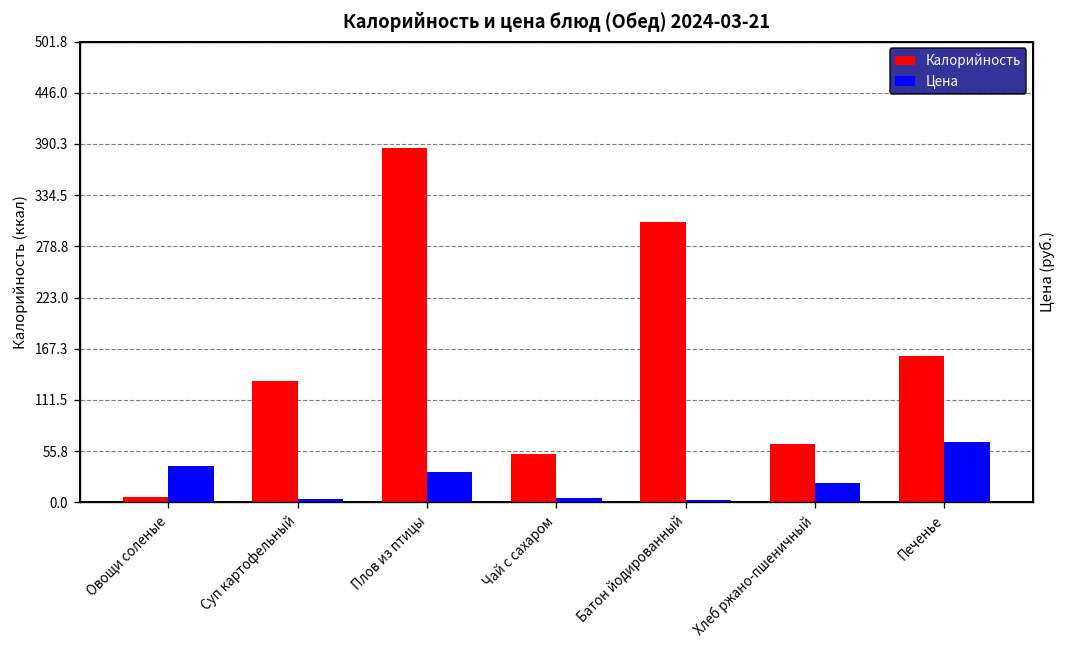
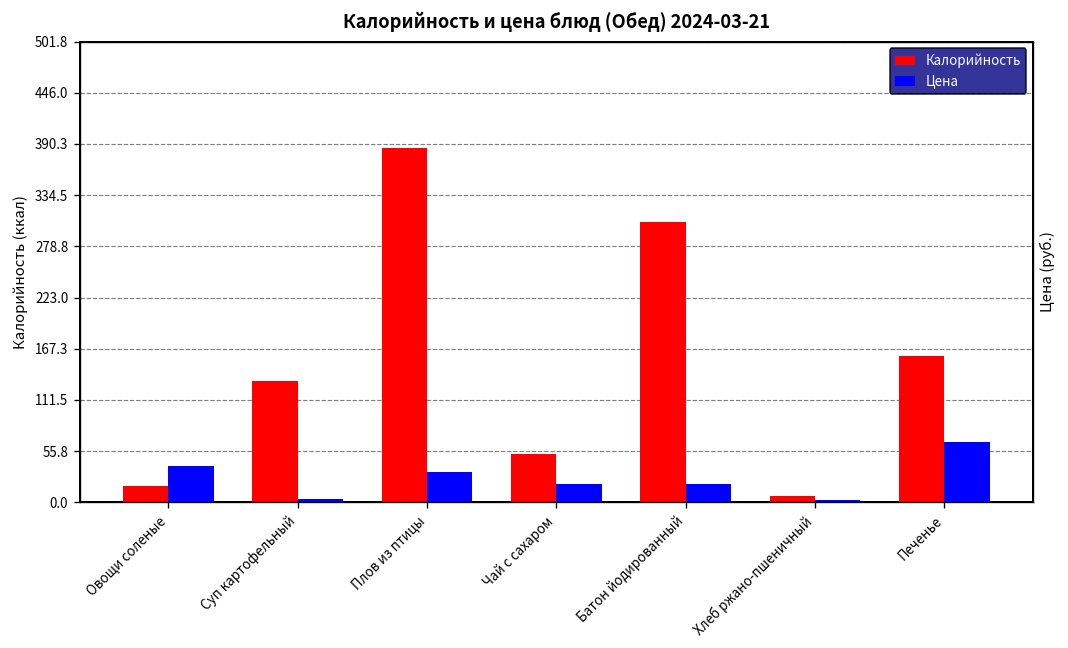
  {
    "Калорийность": {
-     "Овощи соленые": 10,
+     "Овощи соленые": 20,
      "Суп картофельный": 130,
      "Плов из птицы": 390,
      "Чай с сахаром": 50,
      "Батон йодированный": 310,
-     "Хлеб ржано-пшеничный": 60,
+     "Хлеб ржано-пшеничный": 10,
      "Печенье": 160
    },
    "Цена": {
      "Овощи соленые": 40,
      "Суп картофельный": 0,
      "Плов из птицы": 30,
-     "Чай с сахаром": 0,
-     "Батон йодированный": 0,
-     "Хлеб ржано-пшеничный": 20,
+     "Чай с сахаром": 20,
+     "Батон йодированный": 20,
+     "Хлеб ржано-пшеничный": 0,
      "Печенье": 70
    }
  }
